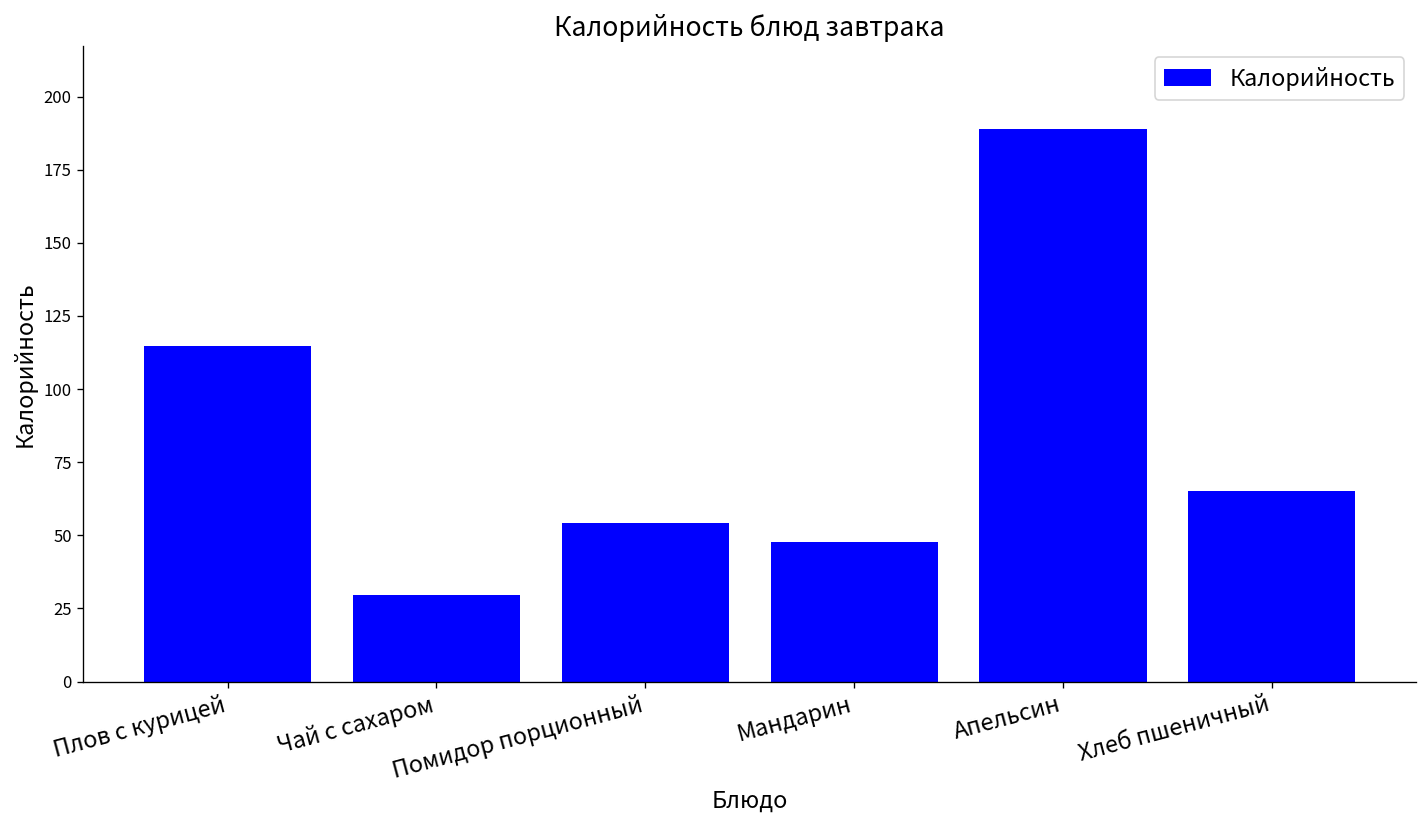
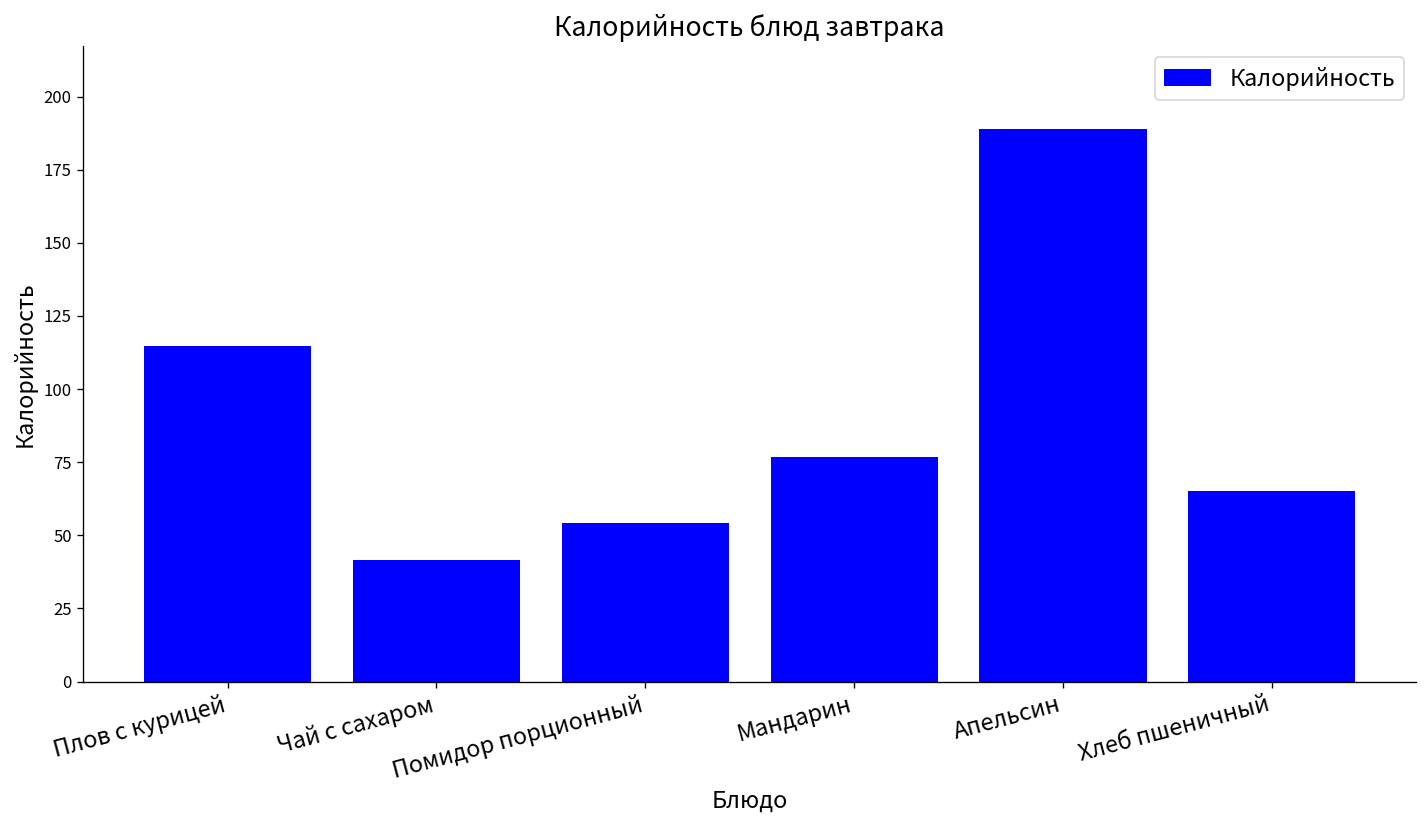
  {
    "Плов с курицей": 115,
-   "Чай с сахаром": 30,
+   "Чай с сахаром": 42,
    "Помидор порционный": 54,
-   "Мандарин": 48,
+   "Мандарин": 77,
    "Апельсин": 189,
    "Хлеб пшеничный": 65
  }
